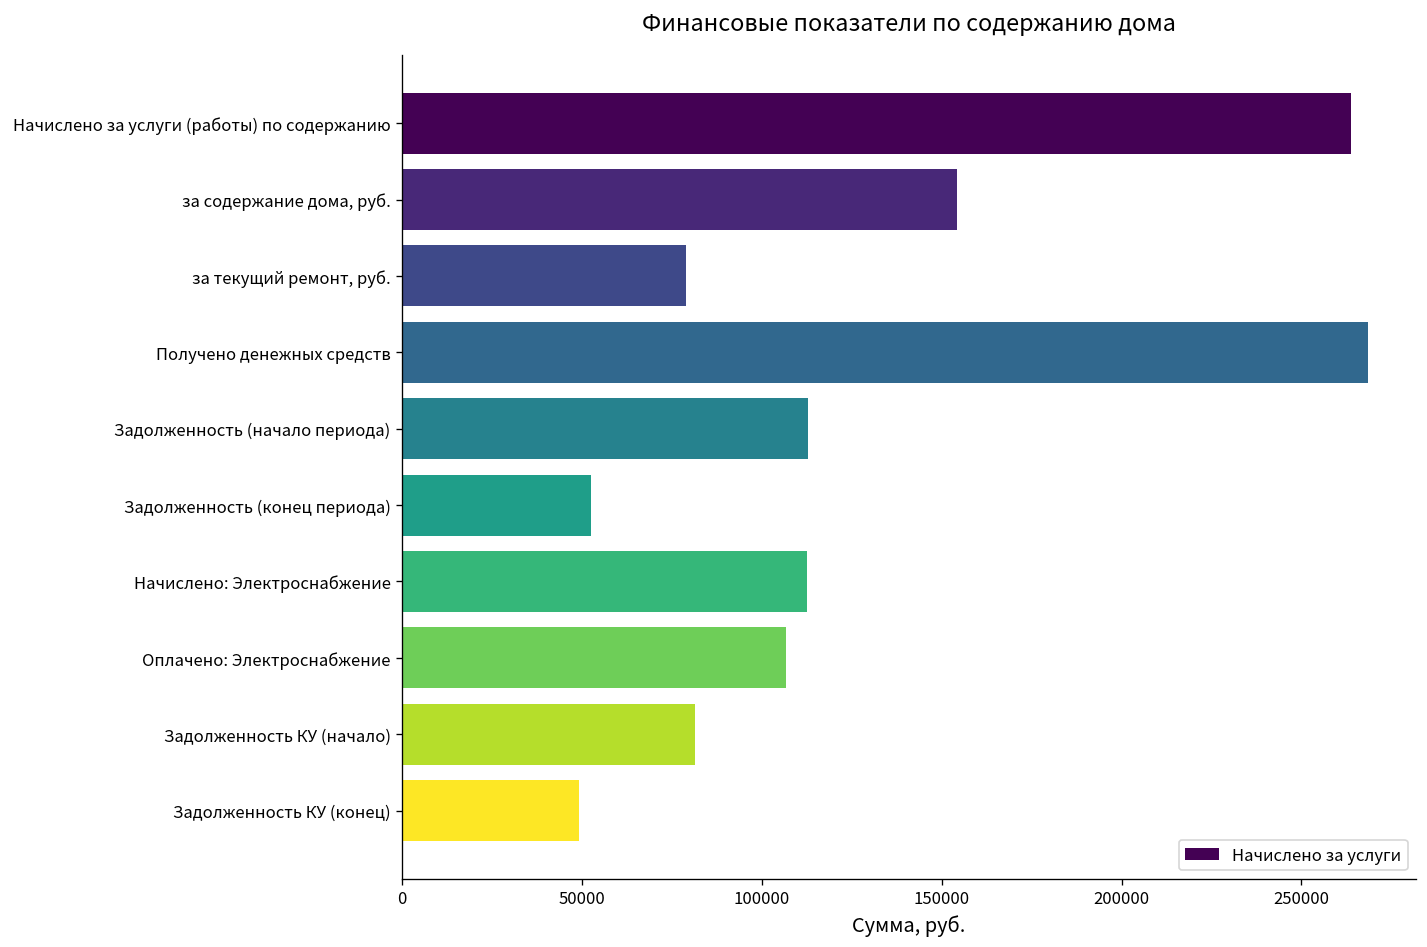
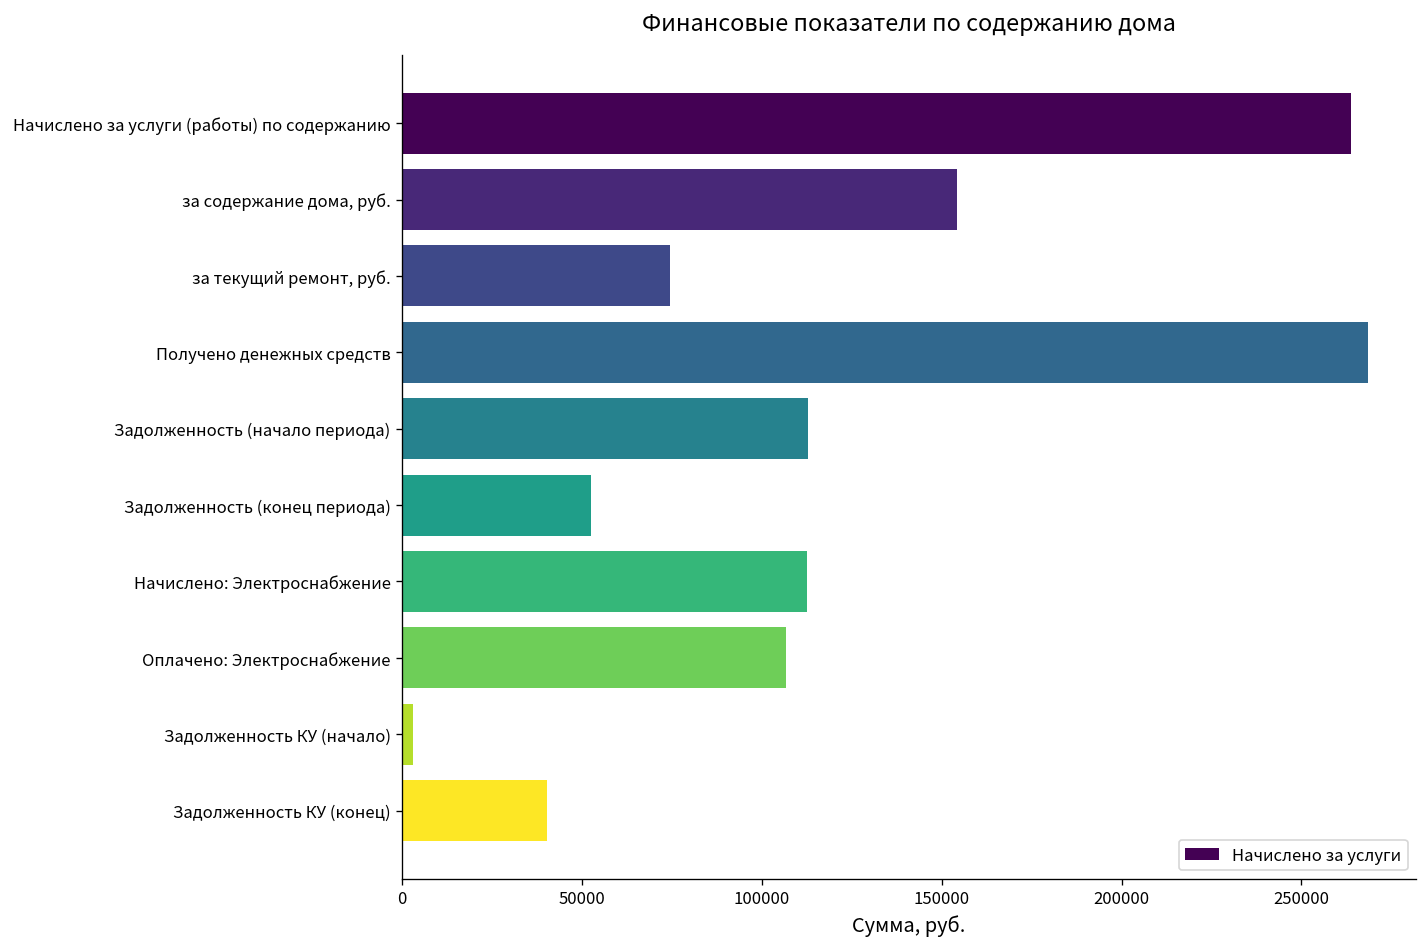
  {
    "Начислено за услуги (работы) по содержанию": 264000,
    "за содержание дома, руб.": 154000,
-   "за текущий ремонт, руб.": 79000,
+   "за текущий ремонт, руб.": 75000,
    "Получено денежных средств": 268000,
    "Задолженность (начало периода)": 113000,
    "Задолженность (конец периода)": 53000,
    "Начислено: Электроснабжение": 113000,
    "Оплачено: Электроснабжение": 107000,
-   "Задолженность КУ (начало)": 81000,
-   "Задолженность КУ (конец)": 49000
+   "Задолженность КУ (начало)": 3000,
+   "Задолженность КУ (конец)": 40000
  }
